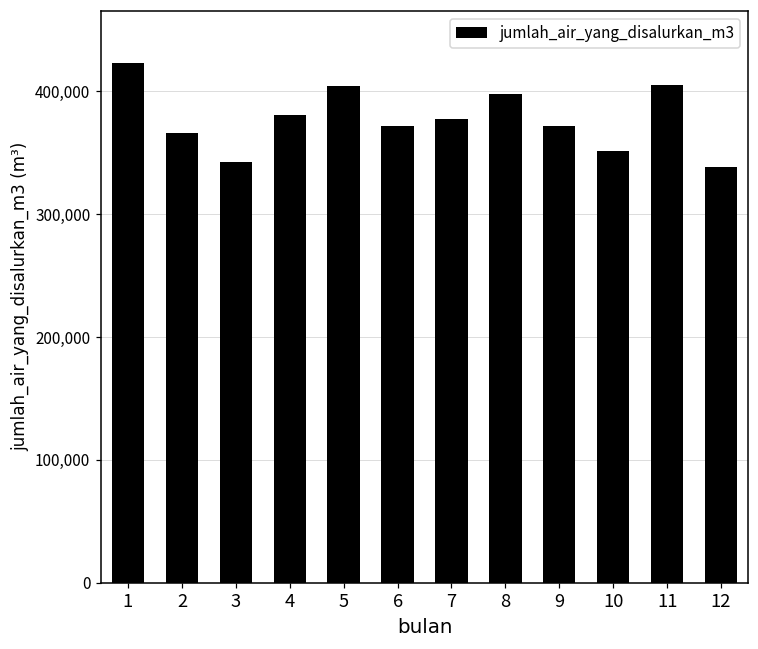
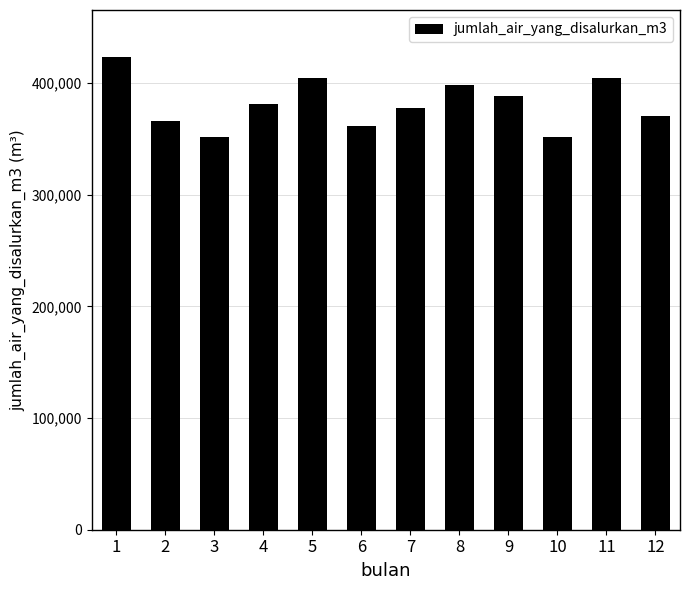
  {
    "1": "423,000",
    "2": "366,000",
-   "3": "342,000",
+   "3": "352,000",
    "4": "381,000",
    "5": "405,000",
-   "6": "372,000",
+   "6": "362,000",
    "7": "378,000",
    "8": "398,000",
-   "9": "372,000",
+   "9": "388,000",
    "10": "352,000",
    "11": "405,000",
-   "12": "338,000"
+   "12": "370,000"
  }
